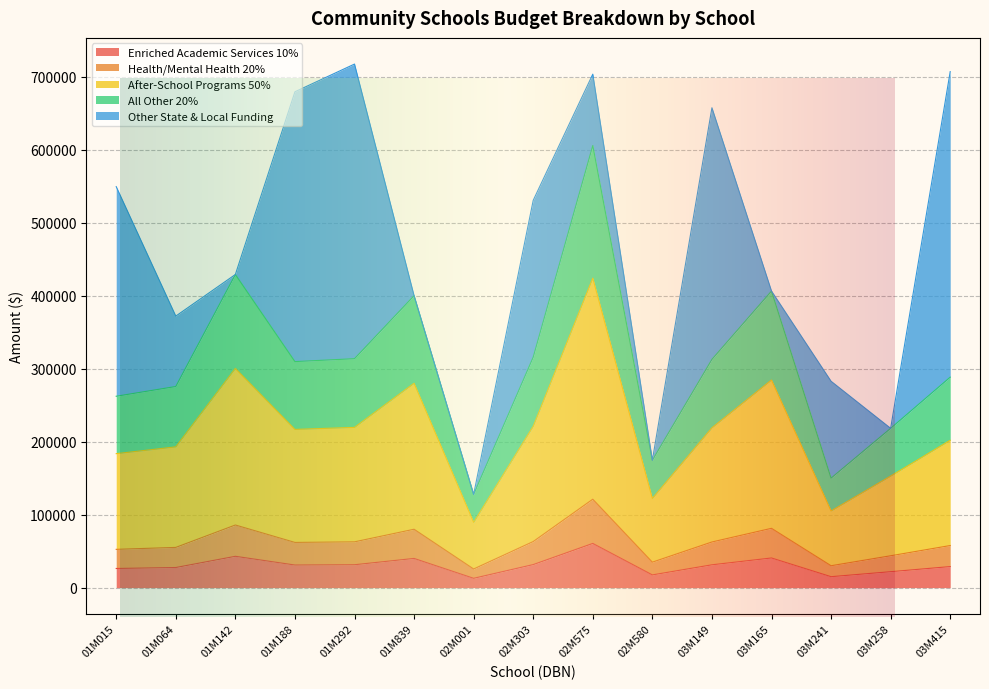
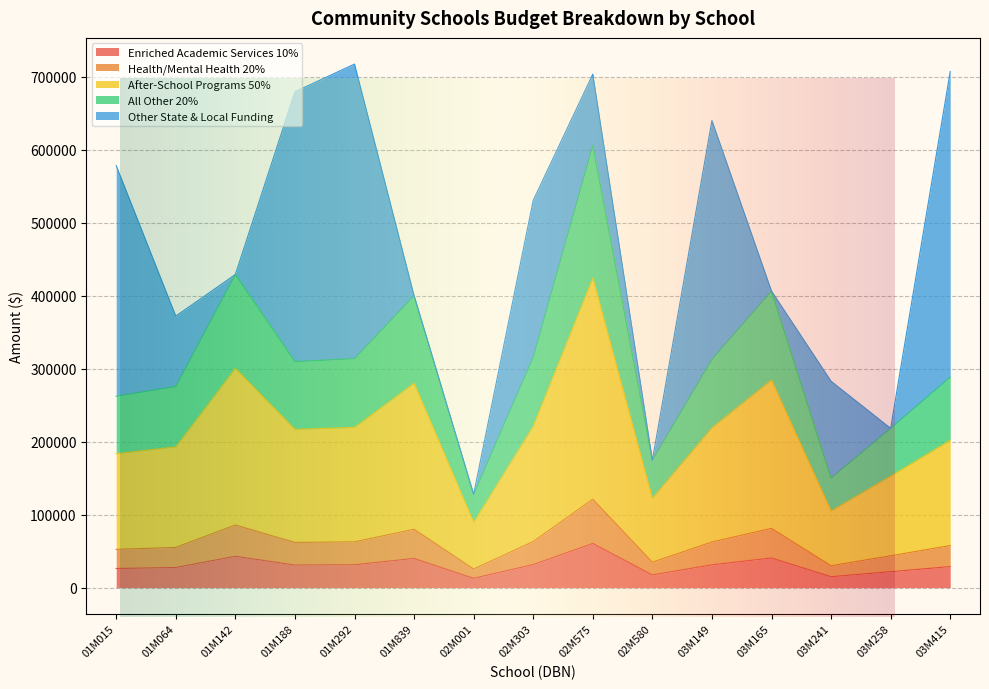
  {
    "Community Schools Budget Breakdown by School": {
      "After-School Programs 50%": {
        "01M015": 130000,
        "01M064": 140000,
        "01M142": 210000,
        "01M188": 150000,
        "01M292": 160000,
        "01M839": 200000,
        "02M001": 60000,
        "02M303": 160000,
        "02M575": 300000,
        "02M580": 90000,
        "03M149": 160000,
        "03M165": 200000,
        "03M241": 80000,
        "03M258": 110000,
        "03M415": 140000
      },
      "All Other 20%": {
        "01M015": 80000,
        "01M064": 80000,
        "01M188": 90000,
        "01M292": 90000,
        "02M303": 90000,
        "02M575": 180000,
        "03M149": 90000,
        "03M241": 50000,
        "03M415": 90000
      },
      "Other State & Local Funding": {
-       "01M015": 290000,
+       "01M015": 320000,
        "01M064": 100000,
        "01M292": 400000,
        "02M303": 210000,
        "02M575": 100000,
-       "03M149": 340000,
+       "03M149": 330000,
        "03M241": 130000,
        "03M415": 420000
      }
    }
  }
